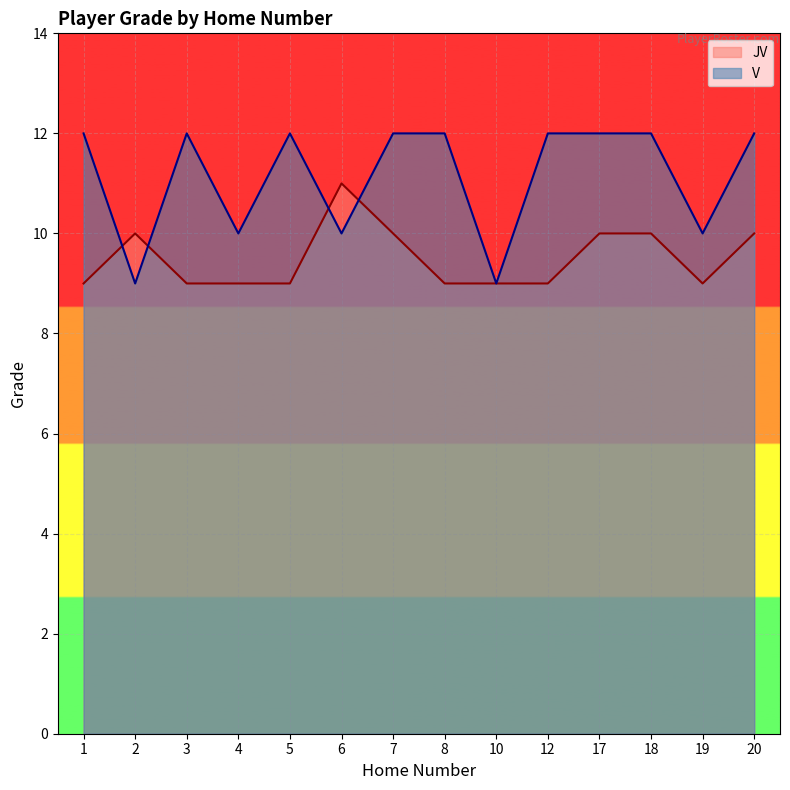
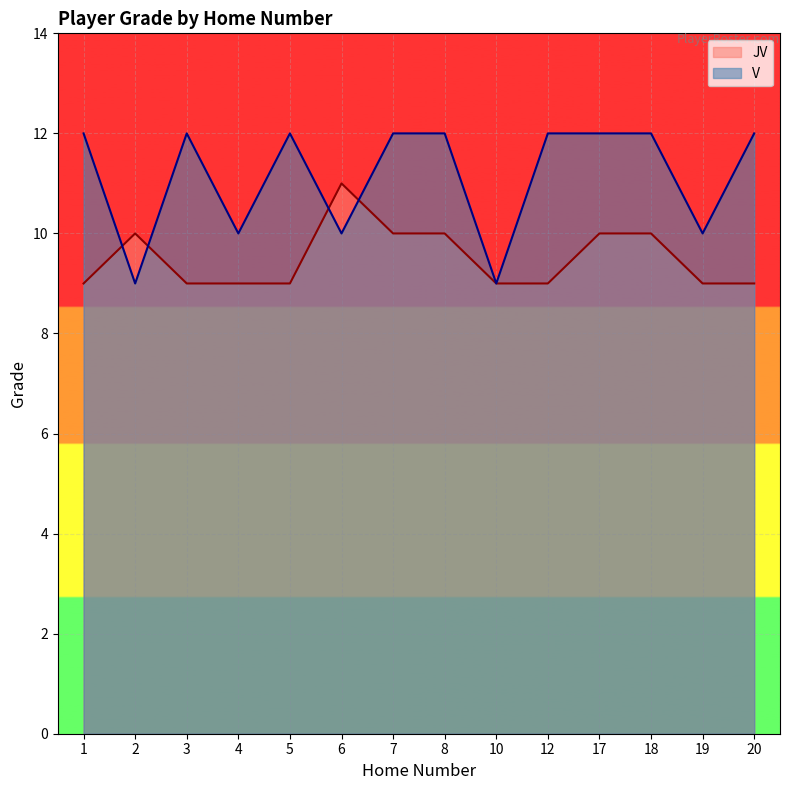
  {
    "JV": {
      "1": 9,
      "2": 10,
      "3": 9,
      "4": 9,
      "5": 9,
      "6": 11,
      "7": 10,
-     "8": 9,
+     "8": 10,
      "12": 9,
      "17": 10,
      "18": 10,
      "19": 9,
-     "20": 10
+     "20": 9
    },
    "V": {
      "1": 12,
      "2": 9,
      "3": 12,
      "4": 10,
      "5": 12,
      "6": 10,
      "7": 12,
      "8": 12,
      "12": 12,
      "17": 12,
      "18": 12,
      "19": 10,
      "20": 12
    }
  }
